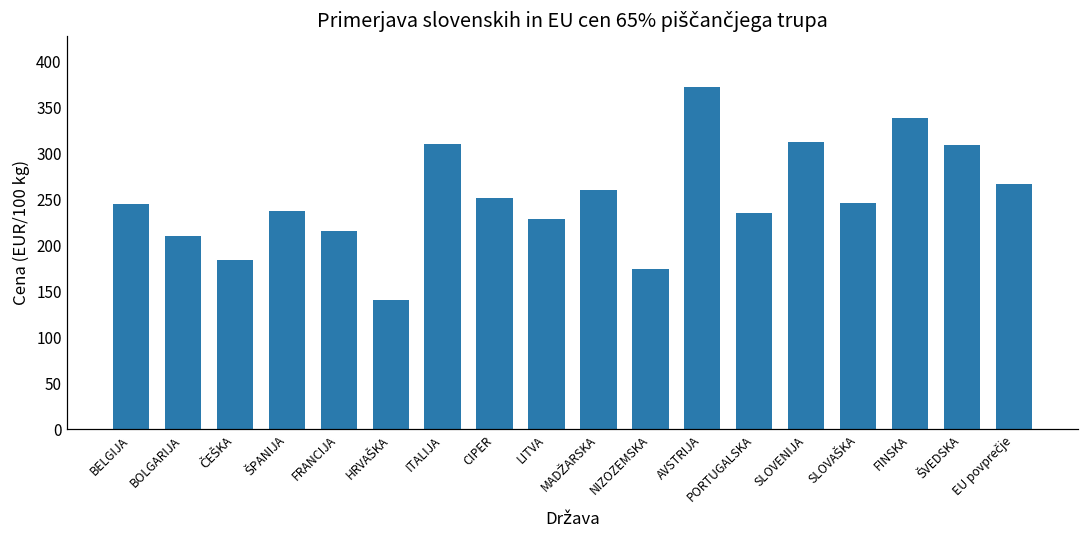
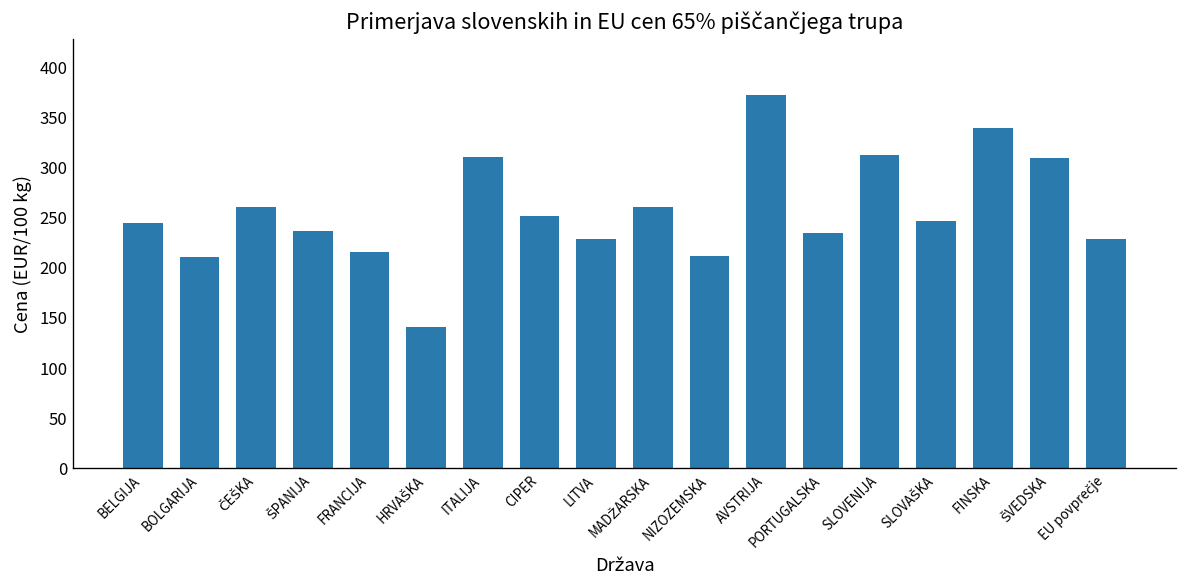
  {
    "BELGIJA": 240,
    "BOLGARIJA": 210,
-   "ČEŠKA": 180,
+   "ČEŠKA": 260,
    "ŠPANIJA": 240,
    "FRANCIJA": 220,
    "HRVAŠKA": 140,
    "ITALIJA": 310,
    "CIPER": 250,
    "LITVA": 230,
    "MADŽARSKA": 260,
-   "NIZOZEMSKA": 170,
+   "NIZOZEMSKA": 210,
    "AVSTRIJA": 370,
    "PORTUGALSKA": 240,
    "SLOVENIJA": 310,
    "SLOVAŠKA": 250,
    "FINSKA": 340,
    "ŠVEDSKA": 310,
-   "EU povprečje": 270
+   "EU povprečje": 230
  }
